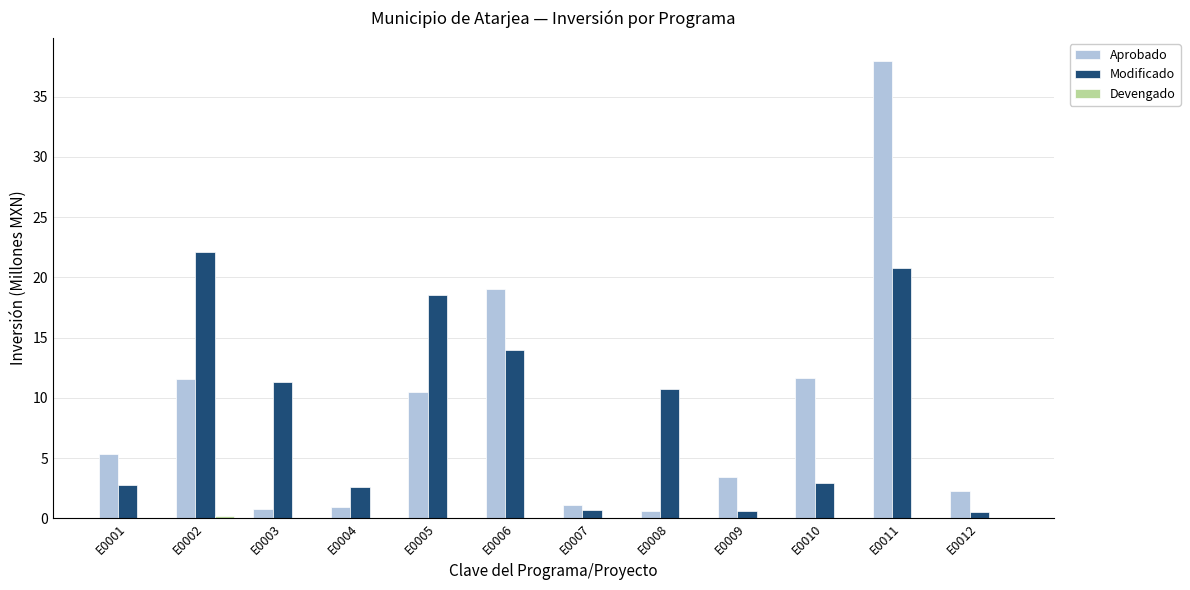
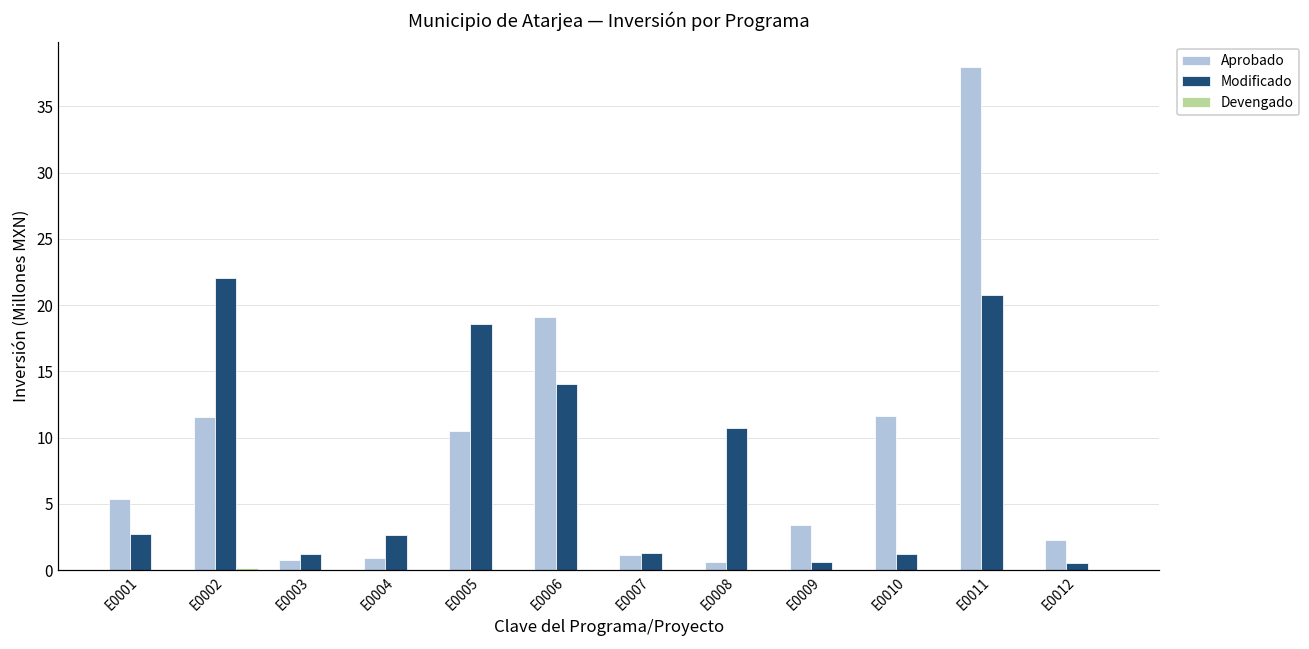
  {
    "Aprobado": {
      "E0001": 5.3,
      "E0002": 11.6,
      "E0003": 0.7,
      "E0004": 1.0,
      "E0005": 10.5,
      "E0006": 19.1,
      "E0007": 1.1,
      "E0008": 0.6,
      "E0009": 3.4,
      "E0010": 11.6,
      "E0011": 38.0,
      "E0012": 2.3
    },
    "Modificado": {
      "E0001": 2.7,
      "E0002": 22.1,
-     "E0003": 11.3,
+     "E0003": 1.2,
      "E0004": 2.6,
      "E0005": 18.6,
      "E0006": 14.0,
-     "E0007": 0.7,
+     "E0007": 1.3,
      "E0008": 10.7,
      "E0009": 0.6,
-     "E0010": 2.9,
+     "E0010": 1.2,
      "E0011": 20.8,
      "E0012": 0.6
    },
    "Devengado": {
      "E0001": 0.0,
      "E0003": 0.0,
      "E0004": 0.0,
      "E0005": 0.0,
      "E0006": 0.0,
      "E0007": 0.0,
      "E0008": 0.0,
      "E0011": 0.0,
      "E0012": 0.0
    }
  }
